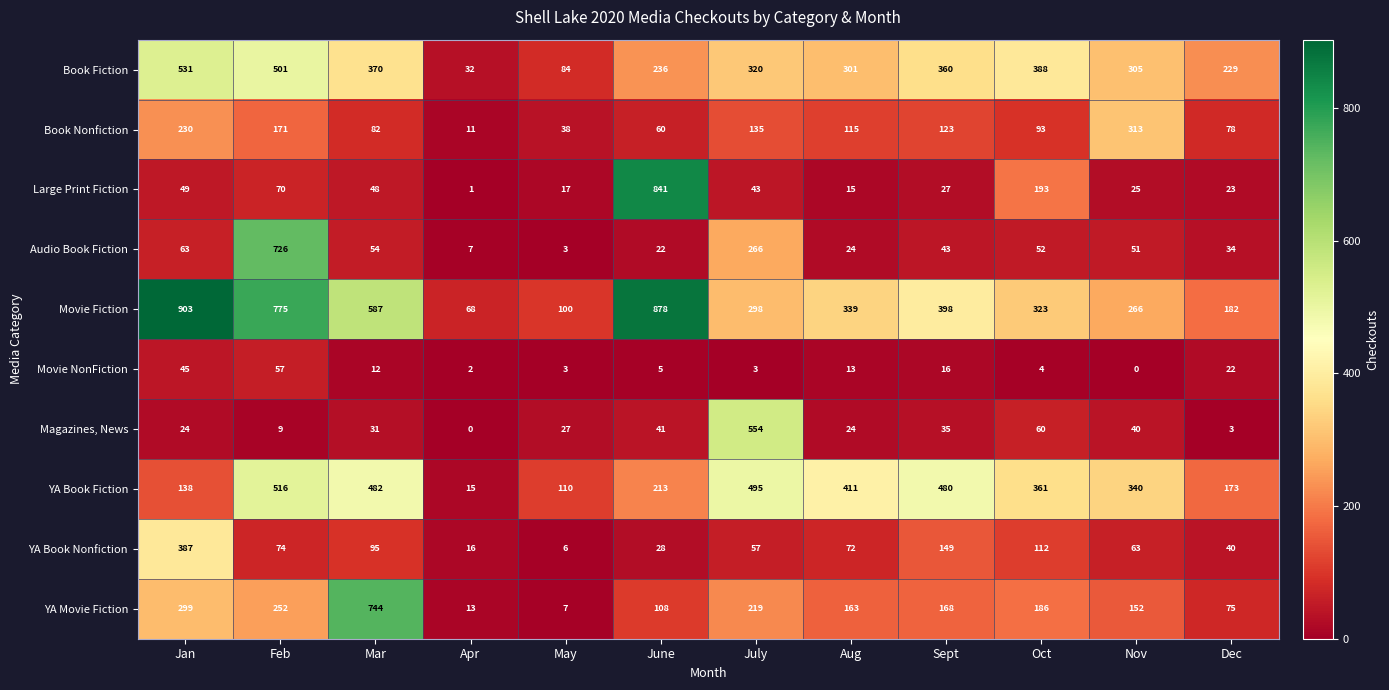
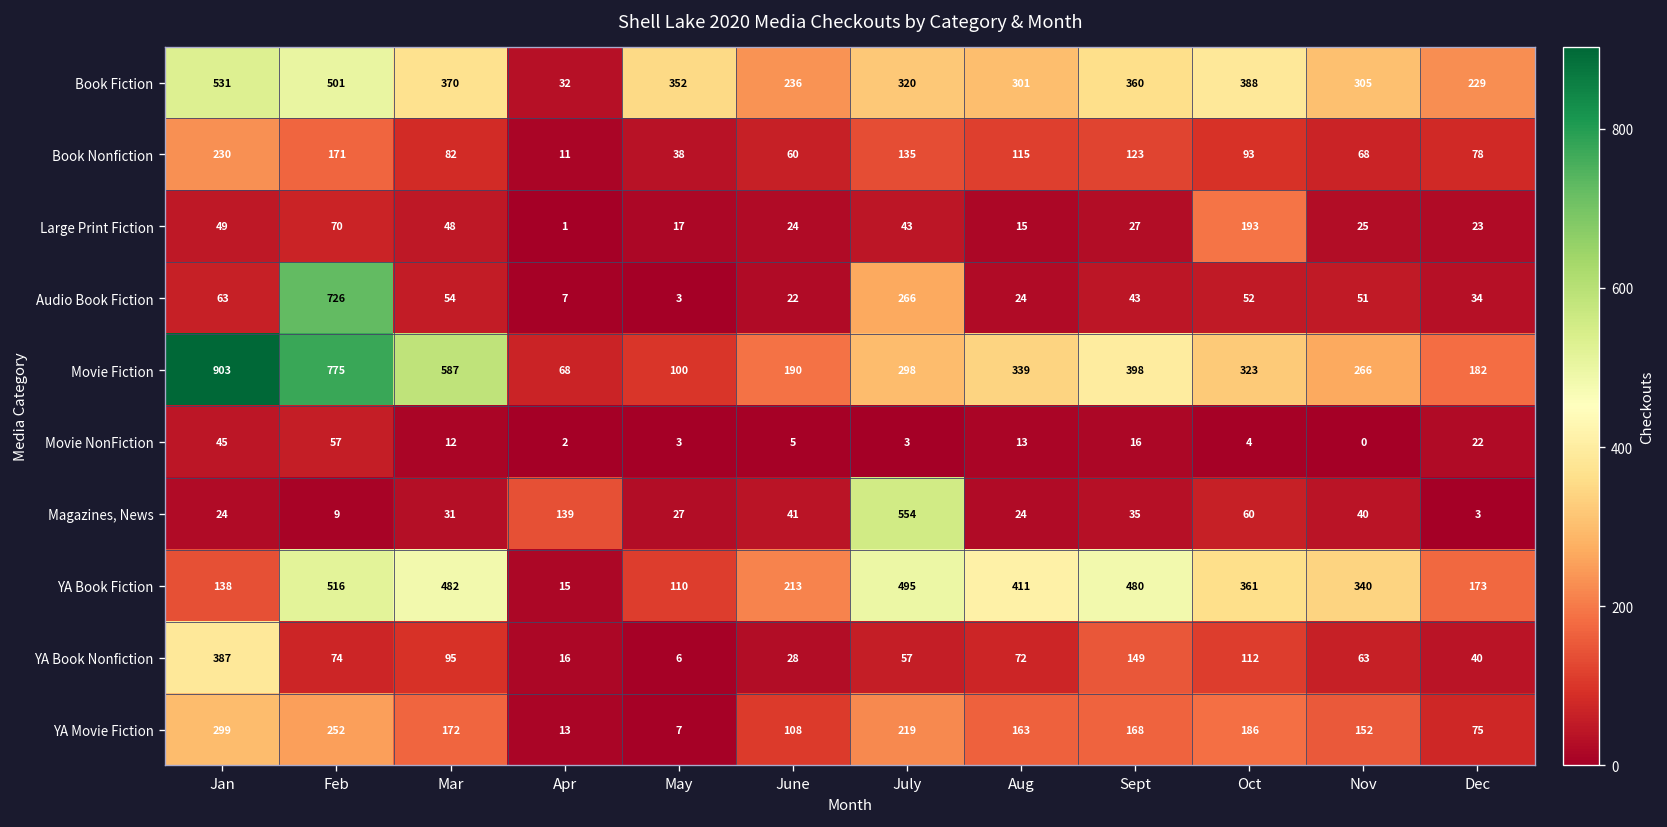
  {
    "Book Fiction": {
      "Jan": 531,
      "Feb": 501,
      "Mar": 370,
      "Apr": 32,
-     "May": 84,
+     "May": 352,
      "June": 236,
      "July": 320,
      "Aug": 301,
      "Sept": 360,
      "Oct": 388,
      "Nov": 305,
      "Dec": 229
    },
    "Book Nonfiction": {
      "Jan": 230,
      "Feb": 171,
      "Mar": 82,
      "Apr": 11,
      "May": 38,
      "June": 60,
      "July": 135,
      "Aug": 115,
      "Sept": 123,
      "Oct": 93,
-     "Nov": 313,
+     "Nov": 68,
      "Dec": 78
    },
    "Large Print Fiction": {
      "Jan": 49,
      "Feb": 70,
      "Mar": 48,
      "Apr": 1,
      "May": 17,
-     "June": 841,
+     "June": 24,
      "July": 43,
      "Aug": 15,
      "Sept": 27,
      "Oct": 193,
      "Nov": 25,
      "Dec": 23
    },
    "Audio Book Fiction": {
      "Jan": 63,
      "Feb": 726,
      "Mar": 54,
      "Apr": 7,
      "May": 3,
      "June": 22,
      "July": 266,
      "Aug": 24,
      "Sept": 43,
      "Oct": 52,
      "Nov": 51,
      "Dec": 34
    },
    "Movie Fiction": {
      "Jan": 903,
      "Feb": 775,
      "Mar": 587,
      "Apr": 68,
      "May": 100,
-     "June": 878,
+     "June": 190,
      "July": 298,
      "Aug": 339,
      "Sept": 398,
      "Oct": 323,
      "Nov": 266,
      "Dec": 182
    },
    "Movie NonFiction": {
      "Jan": 45,
      "Feb": 57,
      "Mar": 12,
      "Apr": 2,
      "May": 3,
      "June": 5,
      "July": 3,
      "Aug": 13,
      "Sept": 16,
      "Oct": 4,
      "Nov": 0,
      "Dec": 22
    },
    "Magazines, News": {
      "Jan": 24,
      "Feb": 9,
      "Mar": 31,
-     "Apr": 0,
+     "Apr": 139,
      "May": 27,
      "June": 41,
      "July": 554,
      "Aug": 24,
      "Sept": 35,
      "Oct": 60,
      "Nov": 40,
      "Dec": 3
    },
    "YA Book Fiction": {
      "Jan": 138,
      "Feb": 516,
      "Mar": 482,
      "Apr": 15,
      "May": 110,
      "June": 213,
      "July": 495,
      "Aug": 411,
      "Sept": 480,
      "Oct": 361,
      "Nov": 340,
      "Dec": 173
    },
    "YA Book Nonfiction": {
      "Jan": 387,
      "Feb": 74,
      "Mar": 95,
      "Apr": 16,
      "May": 6,
      "June": 28,
      "July": 57,
      "Aug": 72,
      "Sept": 149,
      "Oct": 112,
      "Nov": 63,
      "Dec": 40
    },
    "YA Movie Fiction": {
      "Jan": 299,
      "Feb": 252,
-     "Mar": 744,
+     "Mar": 172,
      "Apr": 13,
      "May": 7,
      "June": 108,
      "July": 219,
      "Aug": 163,
      "Sept": 168,
      "Oct": 186,
      "Nov": 152,
      "Dec": 75
    }
  }
